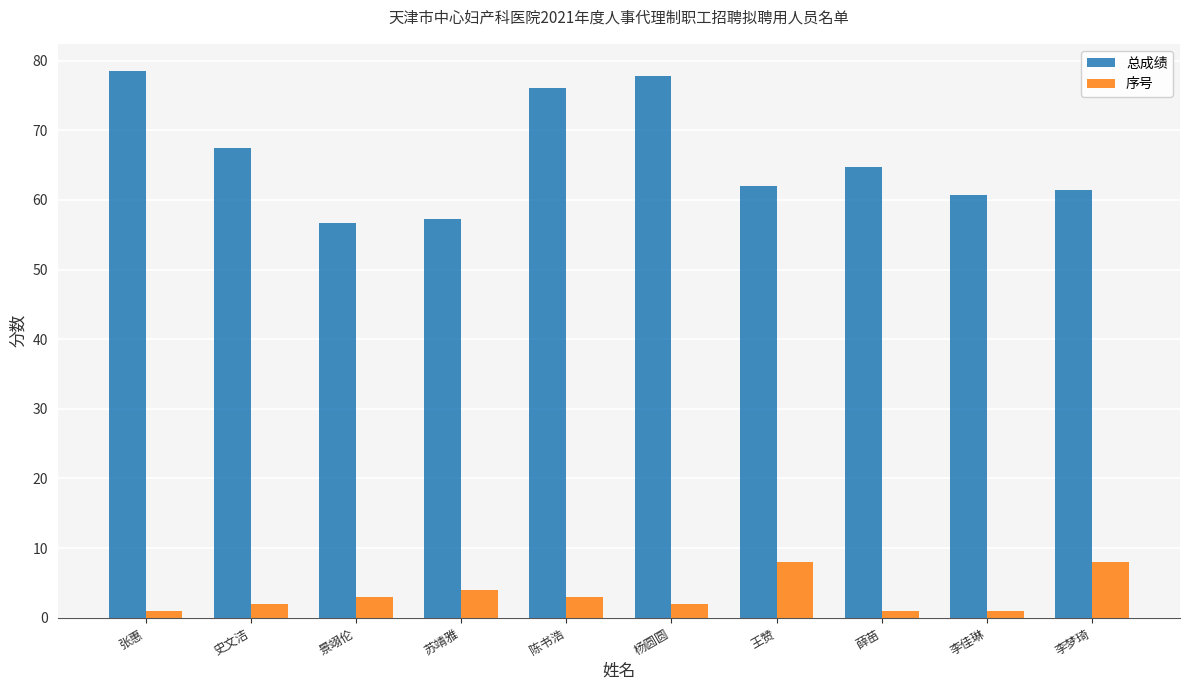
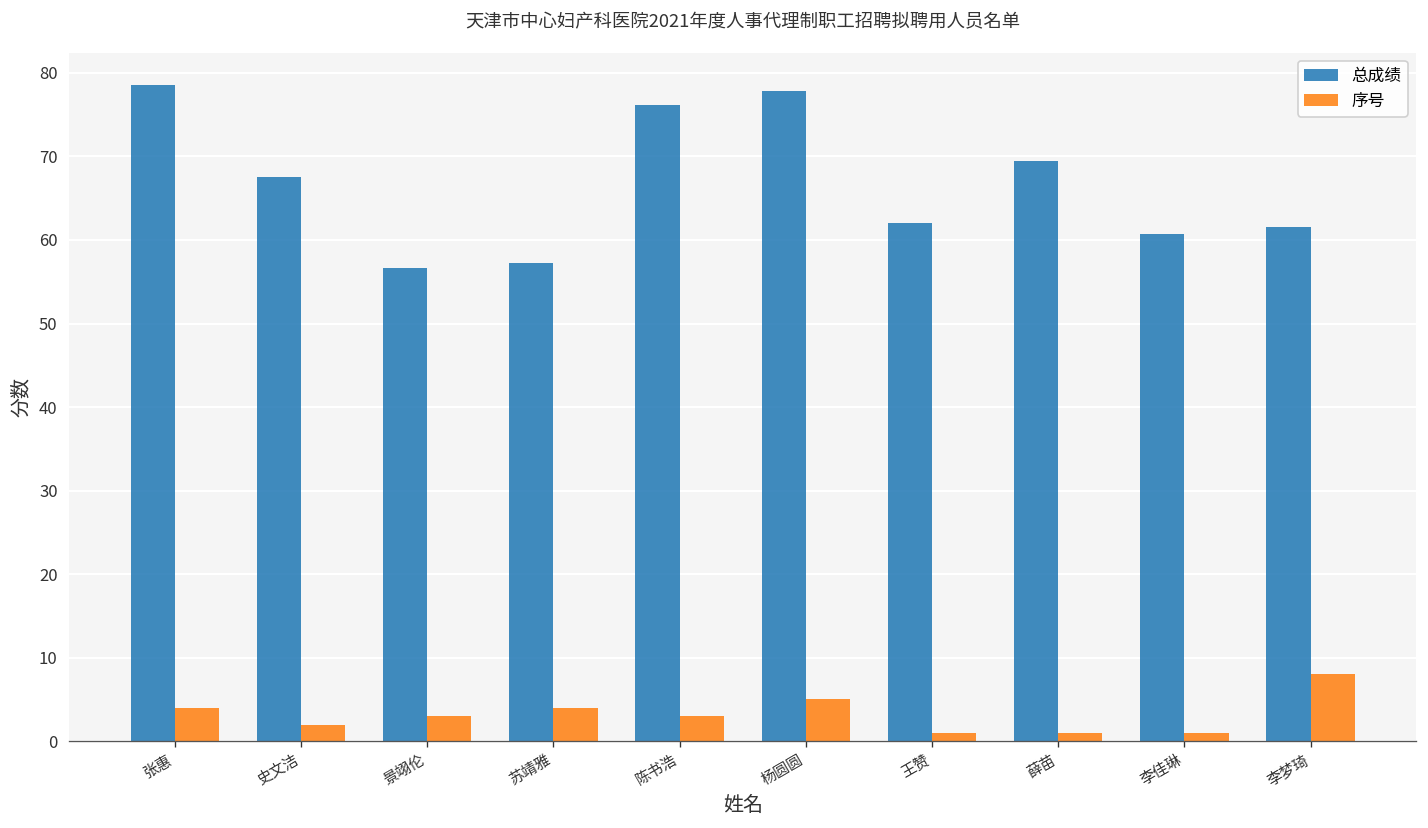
  {
    "总成绩": {
      "张惠": 79,
      "史文洁": 68,
      "景翊伦": 57,
      "苏靖雅": 57,
      "陈书浩": 76,
      "杨圆圆": 78,
      "王赞": 62,
-     "薛苗": 65,
+     "薛苗": 70,
      "李佳琳": 61,
      "李梦琦": 62
    },
    "序号": {
-     "张惠": 1,
+     "张惠": 4,
      "史文洁": 2,
      "景翊伦": 3,
      "苏靖雅": 4,
      "陈书浩": 3,
-     "杨圆圆": 2,
-     "王赞": 8,
+     "杨圆圆": 5,
+     "王赞": 1,
      "薛苗": 1,
      "李佳琳": 1,
      "李梦琦": 8
    }
  }
